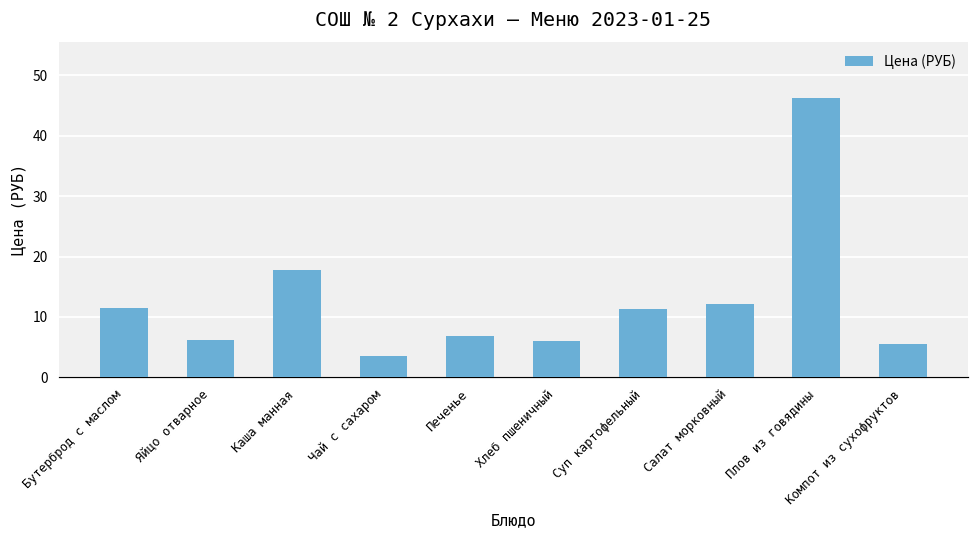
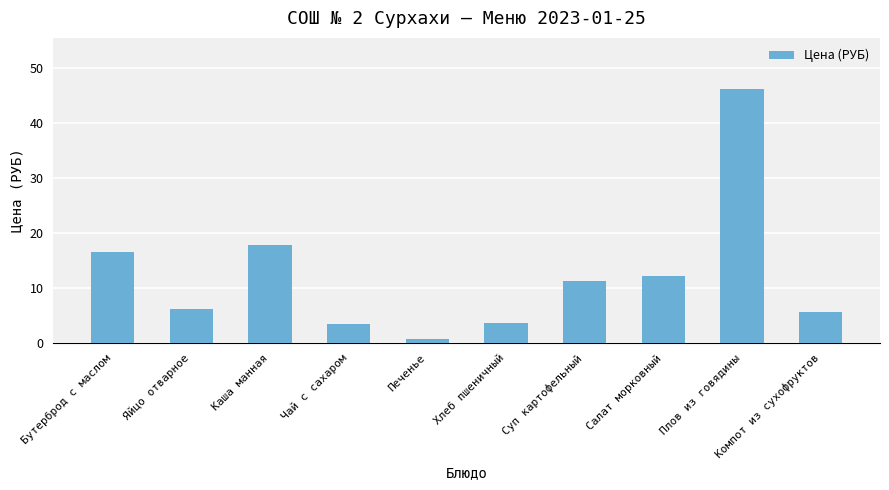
  {
-   "Бутерброд с маслом": 12,
+   "Бутерброд с маслом": 17,
    "Яйцо отварное": 6,
    "Каша манная": 18,
    "Чай с сахаром": 3,
-   "Печенье": 7,
-   "Хлеб пшеничный": 6,
+   "Печенье": 1,
+   "Хлеб пшеничный": 4,
    "Суп картофельный": 11,
    "Салат морковный": 12,
    "Плов из говядины": 46,
    "Компот из сухофруктов": 6
  }
